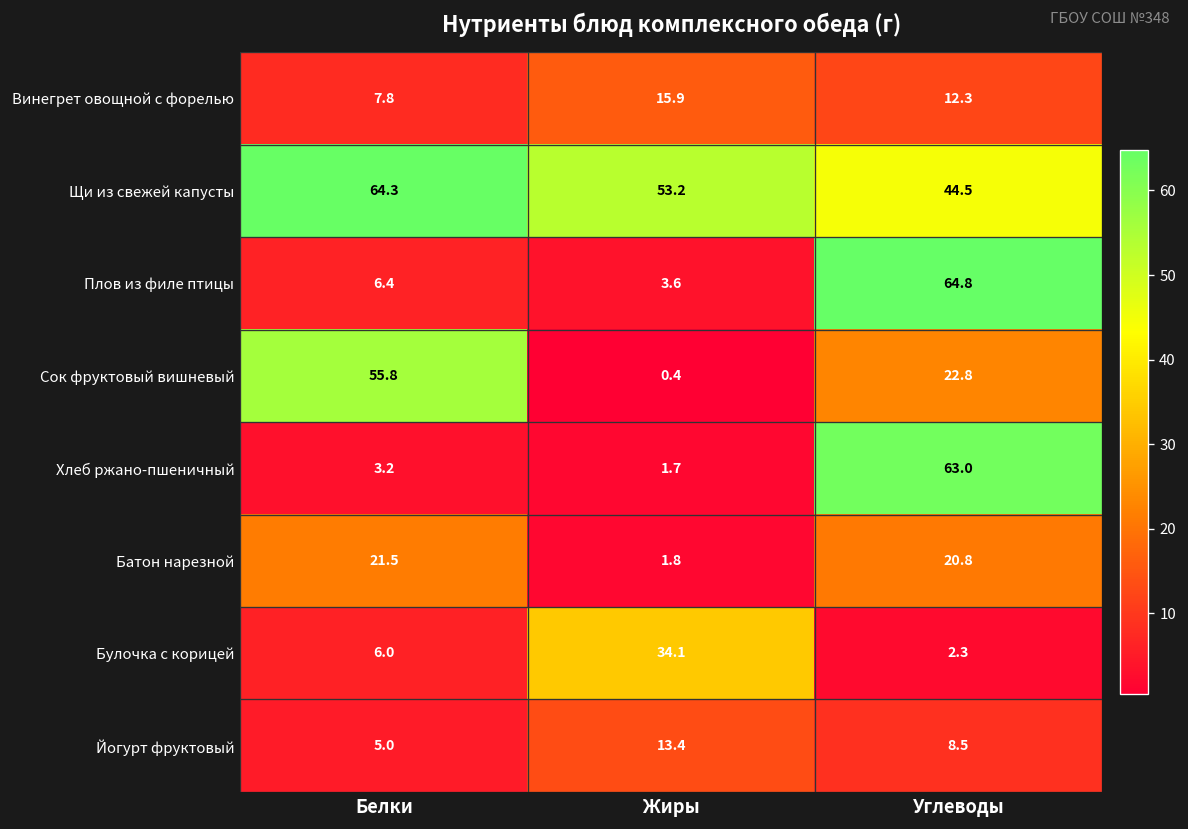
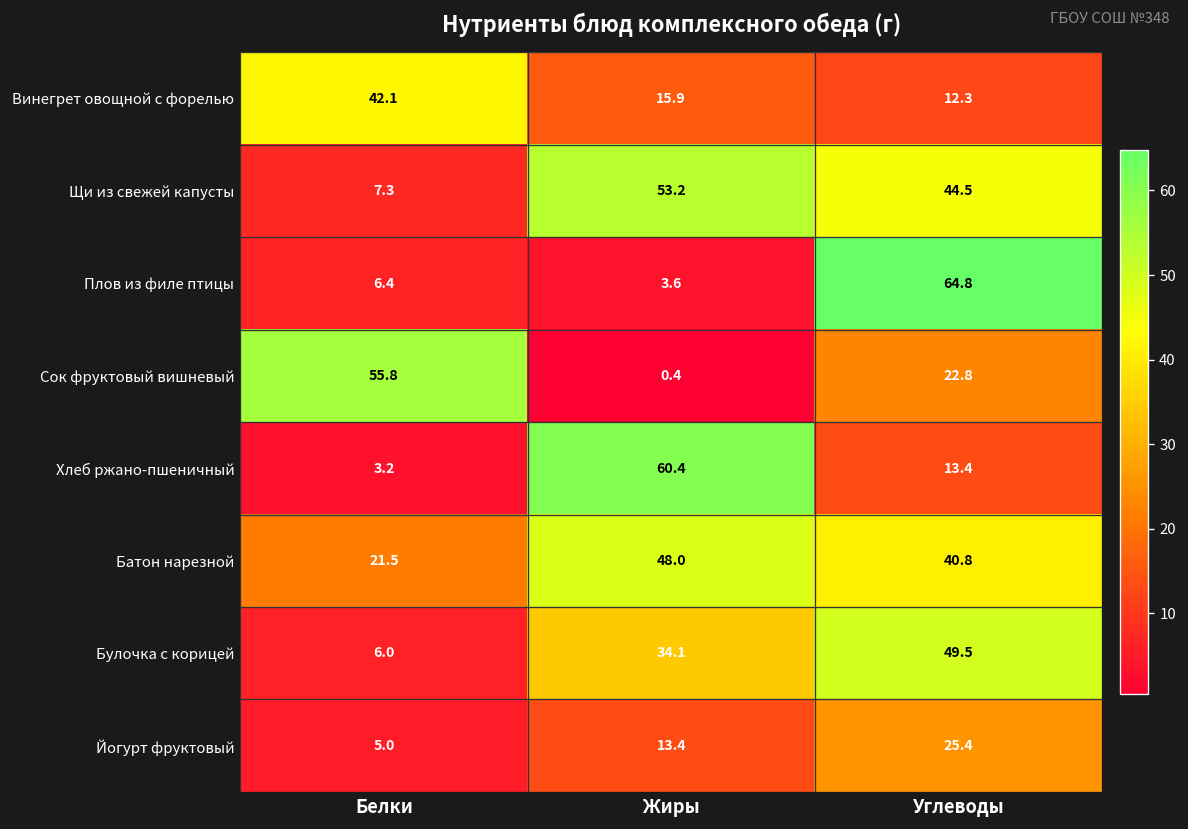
  {
    "Винегрет овощной с форелью": {
-     "Белки": 7.8,
+     "Белки": 42.1,
      "Жиры": 15.9,
      "Углеводы": 12.3
    },
    "Щи из свежей капусты": {
-     "Белки": 64.3,
+     "Белки": 7.3,
      "Жиры": 53.2,
      "Углеводы": 44.5
    },
    "Плов из филе птицы": {
      "Белки": 6.4,
      "Жиры": 3.6,
      "Углеводы": 64.8
    },
    "Сок фруктовый вишневый": {
      "Белки": 55.8,
      "Жиры": 0.4,
      "Углеводы": 22.8
    },
    "Хлеб ржано-пшеничный": {
      "Белки": 3.2,
-     "Жиры": 1.7,
-     "Углеводы": 63.0
+     "Жиры": 60.4,
+     "Углеводы": 13.4
    },
    "Батон нарезной": {
      "Белки": 21.5,
-     "Жиры": 1.8,
-     "Углеводы": 20.8
+     "Жиры": 48.0,
+     "Углеводы": 40.8
    },
    "Булочка с корицей": {
      "Белки": 6.0,
      "Жиры": 34.1,
-     "Углеводы": 2.3
+     "Углеводы": 49.5
    },
    "Йогурт фруктовый": {
      "Белки": 5.0,
      "Жиры": 13.4,
-     "Углеводы": 8.5
+     "Углеводы": 25.4
    }
  }
